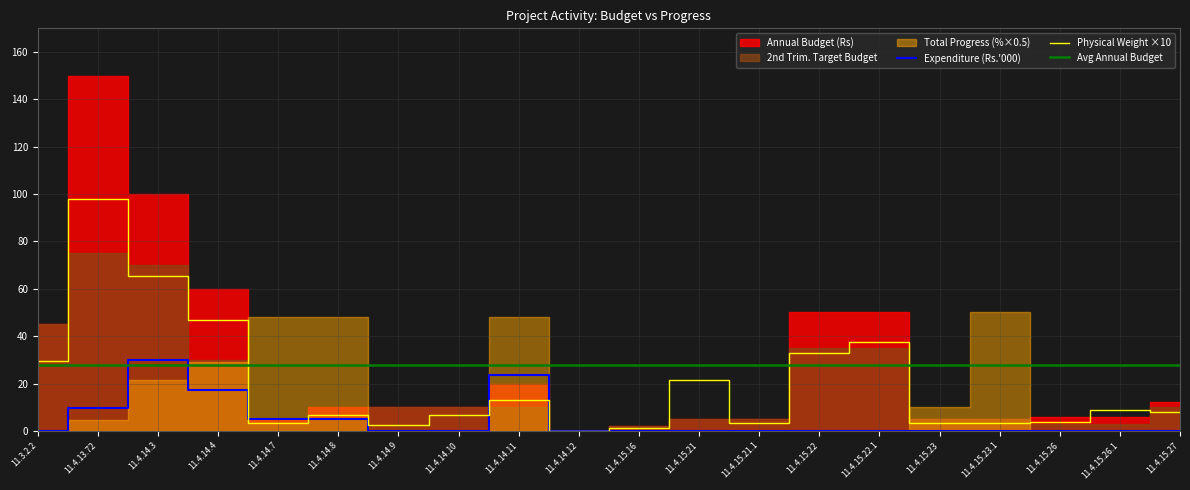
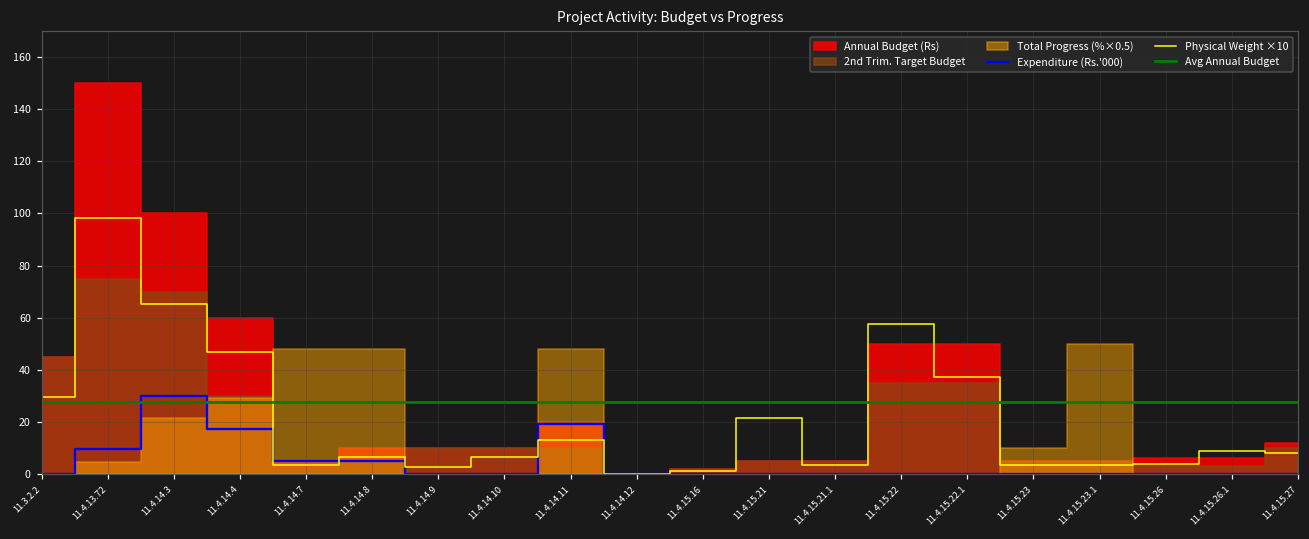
  {
    "Expenditure (Rs.'000)": {
      "11.4.13.72": 10,
      "11.4.14.3": 30,
      "11.4.14.4": 17,
      "11.4.14.7": 5,
      "11.4.14.8": 5,
      "11.4.14.9": 0,
      "11.4.14.10": 0,
-     "11.4.14.11": 24,
+     "11.4.14.11": 19,
      "11.4.15.16": 0,
      "11.4.15.21": 0,
      "11.4.15.21.1": 0,
      "11.4.15.22": 0,
      "11.4.15.22.1": 0,
      "11.4.15.23": 0,
      "11.4.15.23.1": 0,
      "11.4.15.26": 0,
      "11.4.15.26.1": 0
    },
    "Physical Weight ×10": {
      "11.3.2.2": 29,
      "11.4.13.72": 98,
      "11.4.14.3": 65,
      "11.4.14.4": 47,
      "11.4.14.7": 3,
      "11.4.14.8": 7,
      "11.4.14.9": 3,
      "11.4.14.10": 7,
      "11.4.14.11": 13,
      "11.4.15.16": 1,
      "11.4.15.21": 21,
      "11.4.15.21.1": 3,
-     "11.4.15.22": 33,
+     "11.4.15.22": 58,
      "11.4.15.22.1": 37,
      "11.4.15.23": 3,
      "11.4.15.23.1": 3,
      "11.4.15.26": 4,
      "11.4.15.26.1": 9,
      "11.4.15.27": 8
    },
    "Avg Annual Budget": {
      "11.3.2.2": 28,
      "11.4.13.72": 28,
      "11.4.14.3": 28,
      "11.4.14.4": 28,
      "11.4.14.7": 28,
      "11.4.14.8": 28,
      "11.4.14.9": 28,
      "11.4.14.10": 28,
      "11.4.14.11": 28,
      "11.4.14.12": 28,
      "11.4.15.16": 28,
      "11.4.15.21": 28,
      "11.4.15.21.1": 28,
      "11.4.15.22": 28,
      "11.4.15.22.1": 28,
      "11.4.15.23": 28,
      "11.4.15.23.1": 28,
      "11.4.15.26": 28,
      "11.4.15.26.1": 28,
      "11.4.15.27": 28
    }
  }
